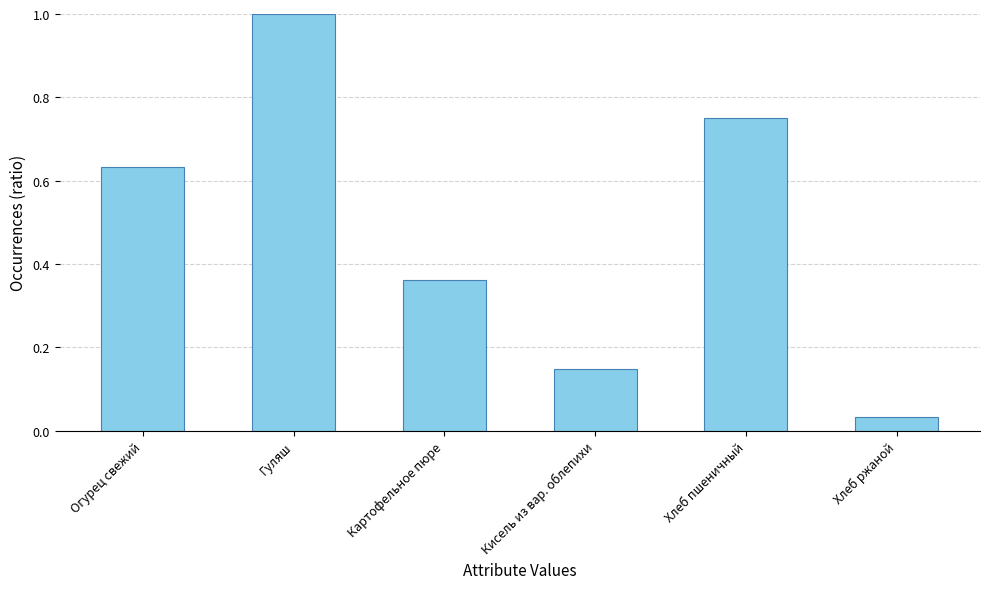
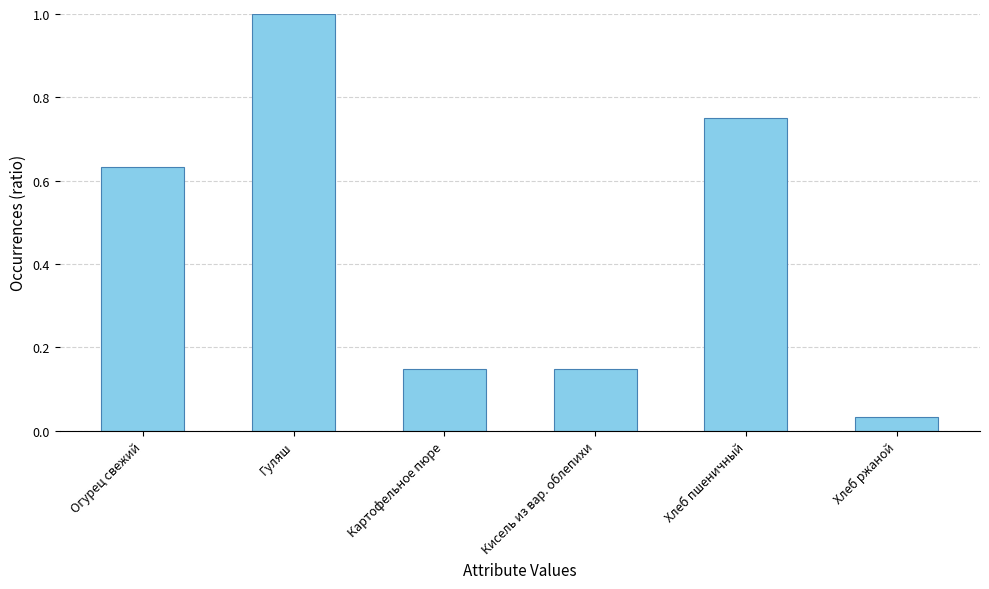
  {
    "Огурец свежий": 0.63,
    "Гуляш": 1.00,
-   "Картофельное пюре": 0.36,
+   "Картофельное пюре": 0.15,
    "Кисель из вар. облепихи": 0.15,
    "Хлеб пшеничный": 0.75,
    "Хлеб ржаной": 0.03
  }
